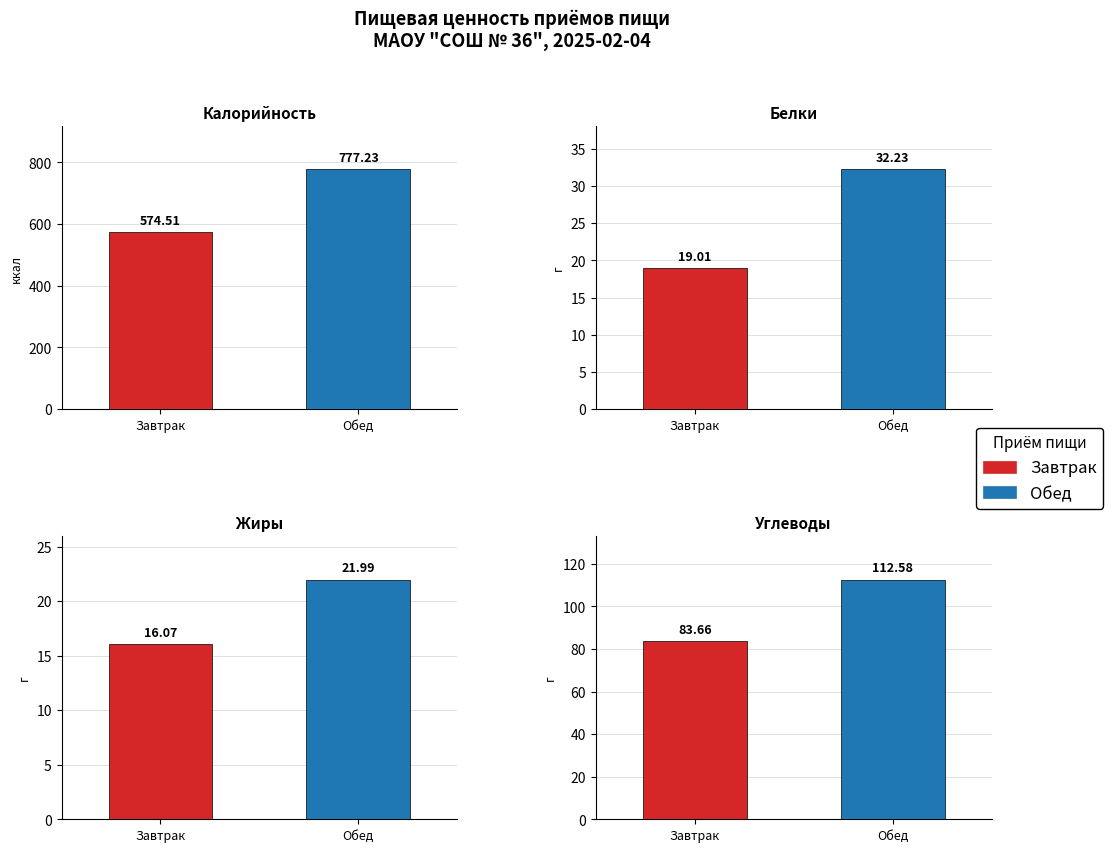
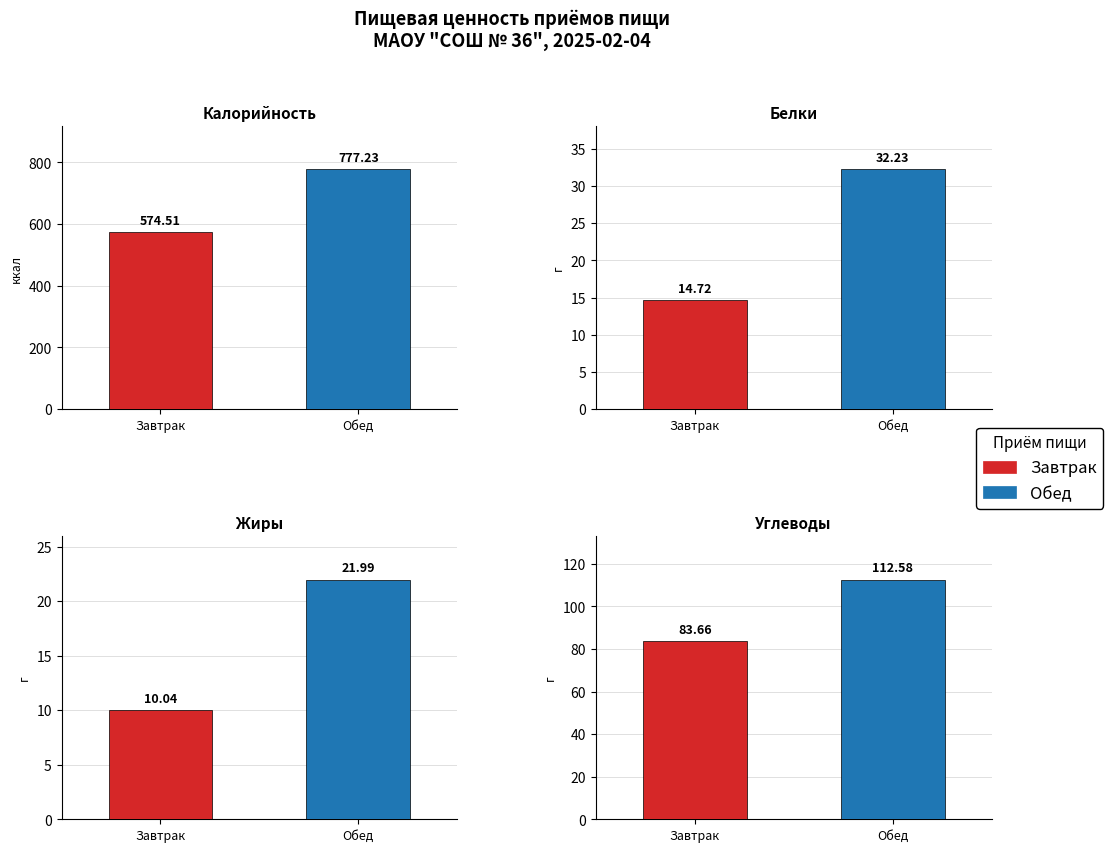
  {
    "Калорийность": {
      "Завтрак": 574.51,
      "Обед": 777.23
    },
    "Белки": {
-     "Завтрак": 19.01,
+     "Завтрак": 14.72,
      "Обед": 32.23
    },
    "Жиры": {
-     "Завтрак": 16.07,
+     "Завтрак": 10.04,
      "Обед": 21.99
    },
    "Углеводы": {
      "Завтрак": 83.66,
      "Обед": 112.58
    }
  }
